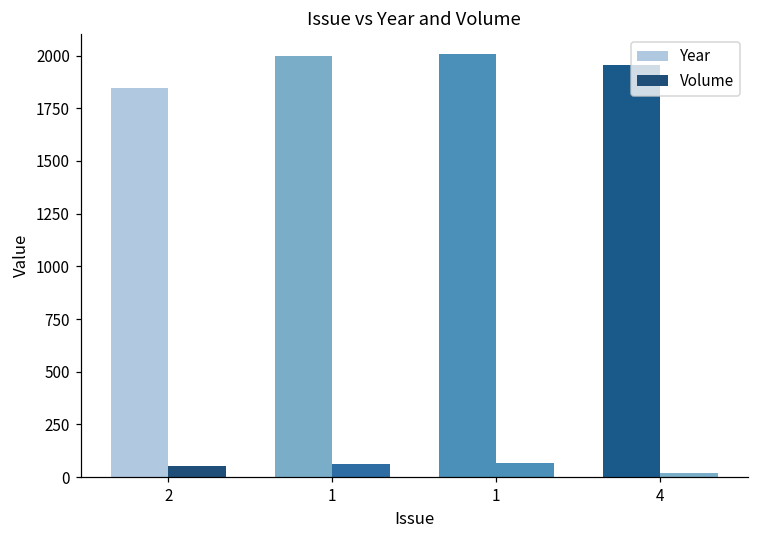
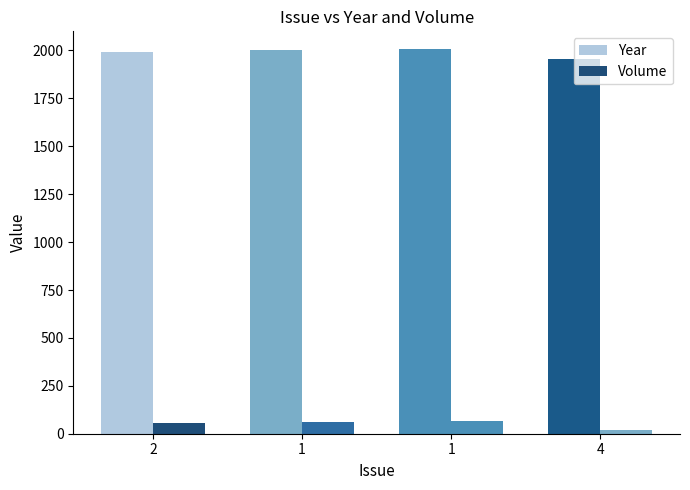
  {
    "Year": {
-     "2": 1850
+     "2": 1990
    },
    "Volume": {
      "2": 60,
      "4": 20
    }
  }
